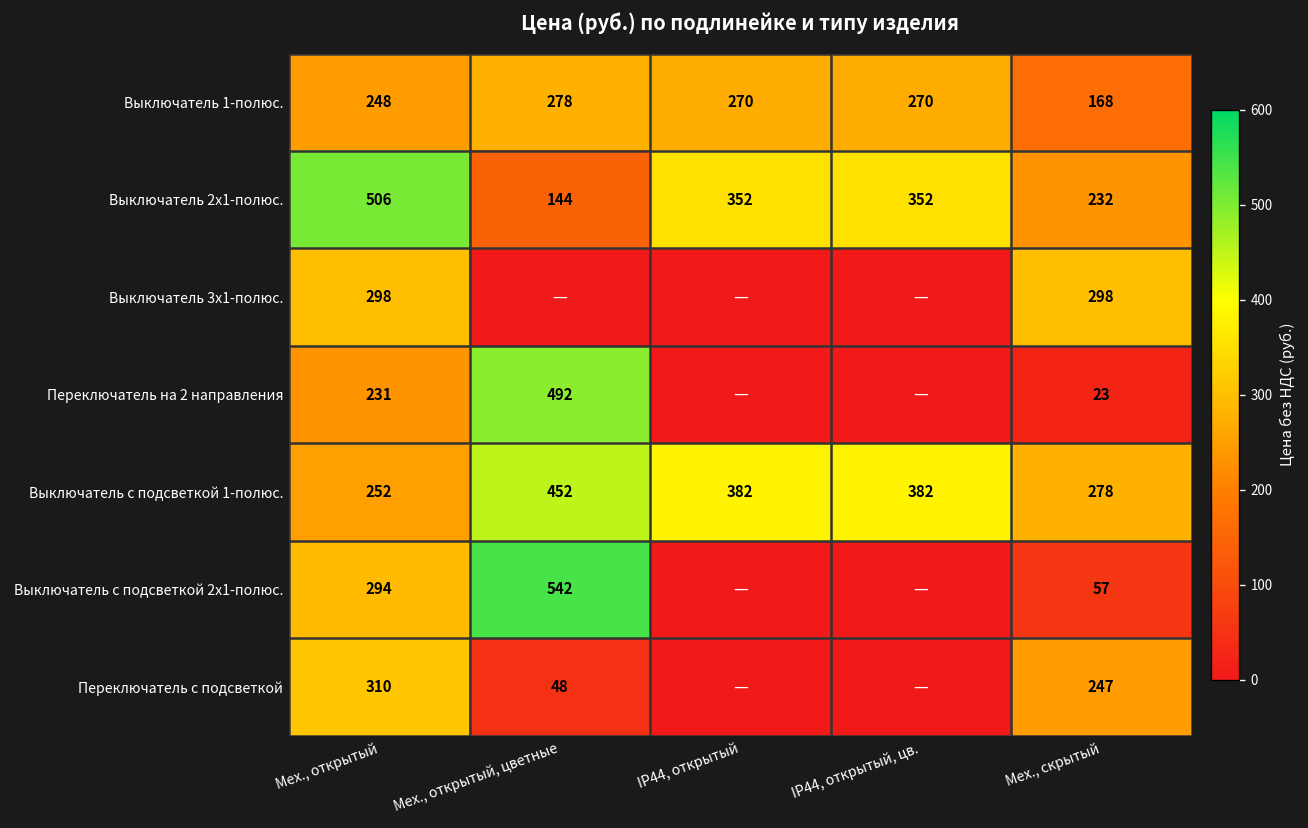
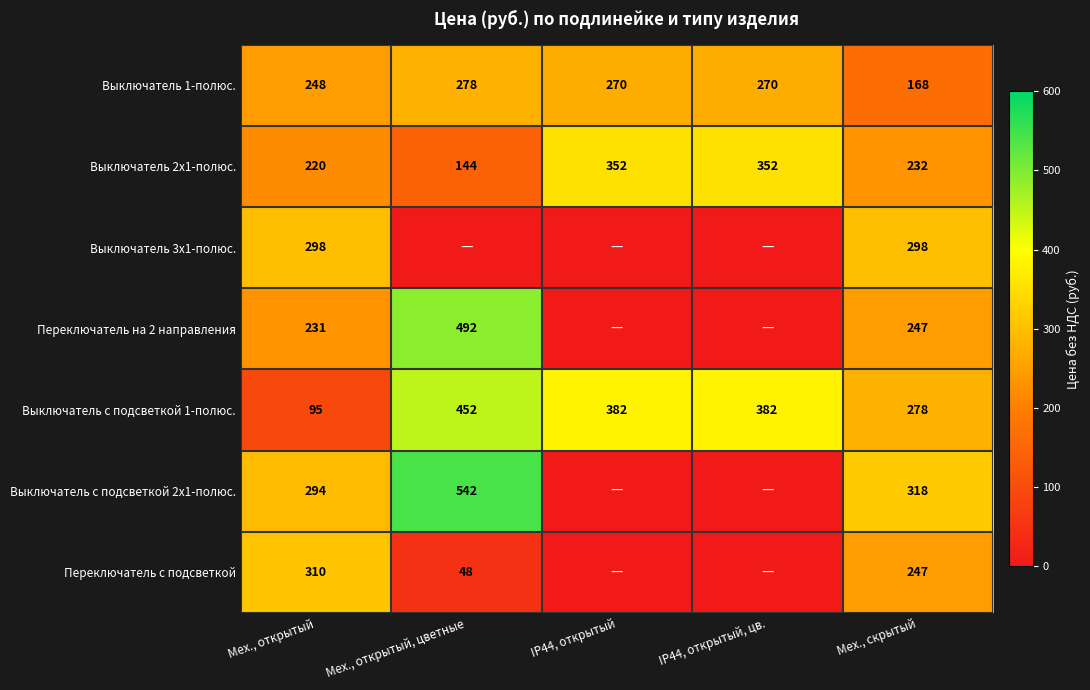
  {
    "Выключатель 1-полюс.": {
      "Мех., открытый": 248,
      "Мех., открытый, цветные": 278,
      "IP44, открытый": 270,
      "IP44, открытый, цв.": 270,
      "Мех., скрытый": 168
    },
    "Выключатель 2х1-полюс.": {
-     "Мех., открытый": 506,
+     "Мех., открытый": 220,
      "Мех., открытый, цветные": 144,
      "IP44, открытый": 352,
      "IP44, открытый, цв.": 352,
      "Мех., скрытый": 232
    },
    "Выключатель 3х1-полюс.": {
      "Мех., открытый": 298,
      "Мех., скрытый": 298
    },
    "Переключатель на 2 направления": {
      "Мех., открытый": 231,
      "Мех., открытый, цветные": 492,
-     "Мех., скрытый": 23
+     "Мех., скрытый": 247
    },
    "Выключатель с подсветкой 1-полюс.": {
-     "Мех., открытый": 252,
+     "Мех., открытый": 95,
      "Мех., открытый, цветные": 452,
      "IP44, открытый": 382,
      "IP44, открытый, цв.": 382,
      "Мех., скрытый": 278
    },
    "Выключатель с подсветкой 2х1-полюс.": {
      "Мех., открытый": 294,
      "Мех., открытый, цветные": 542,
-     "Мех., скрытый": 57
+     "Мех., скрытый": 318
    },
    "Переключатель с подсветкой": {
      "Мех., открытый": 310,
      "Мех., открытый, цветные": 48,
      "Мех., скрытый": 247
    }
  }
